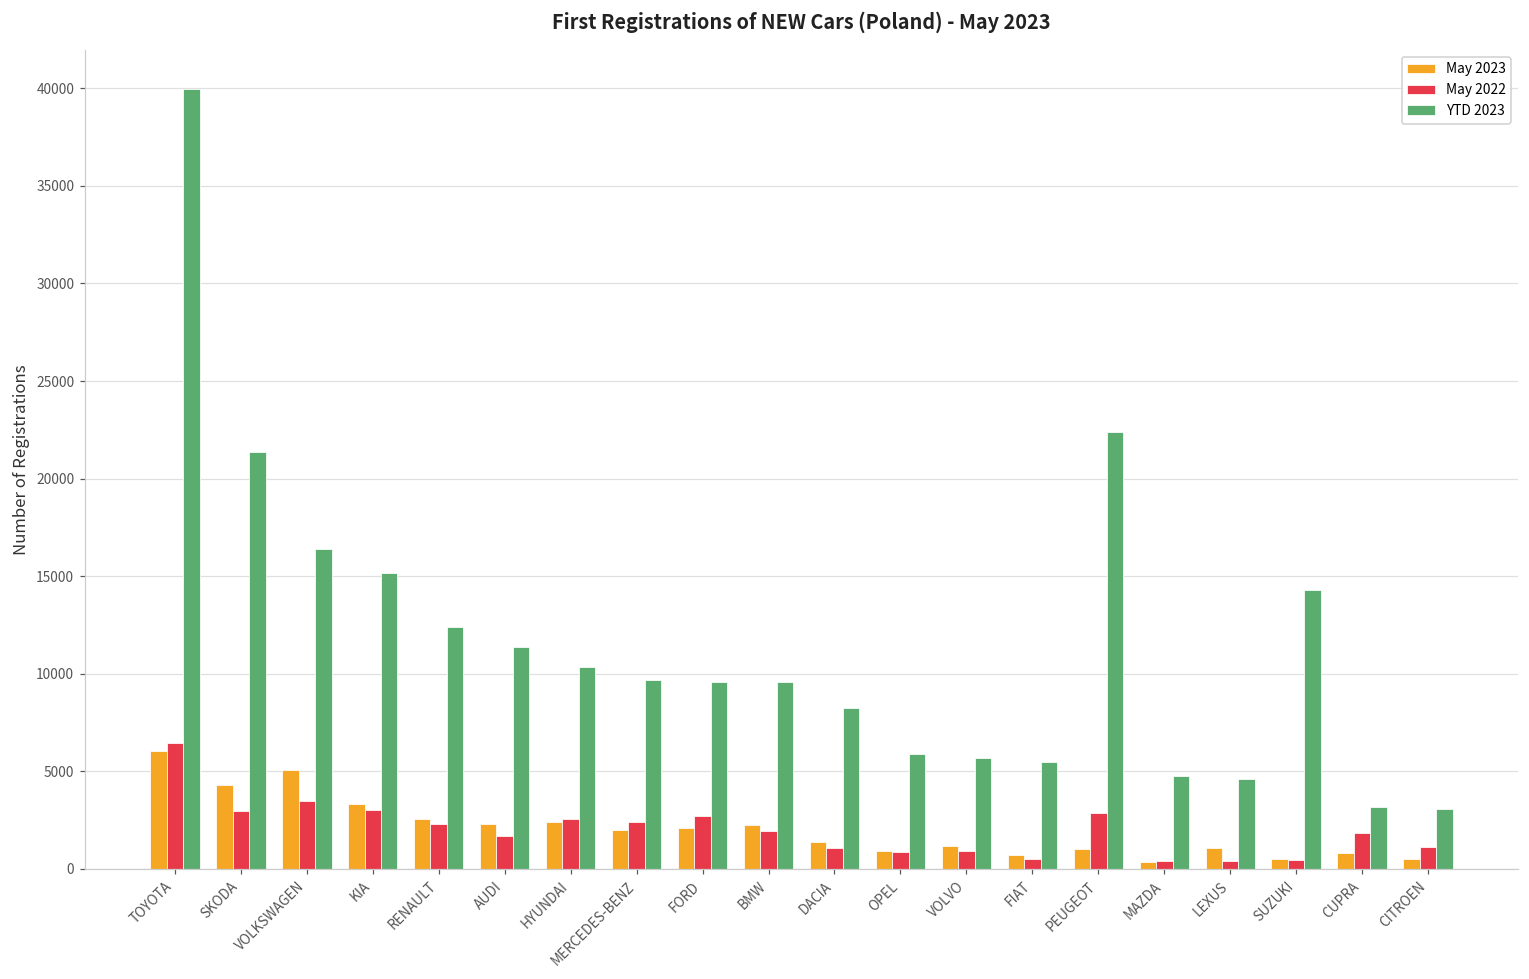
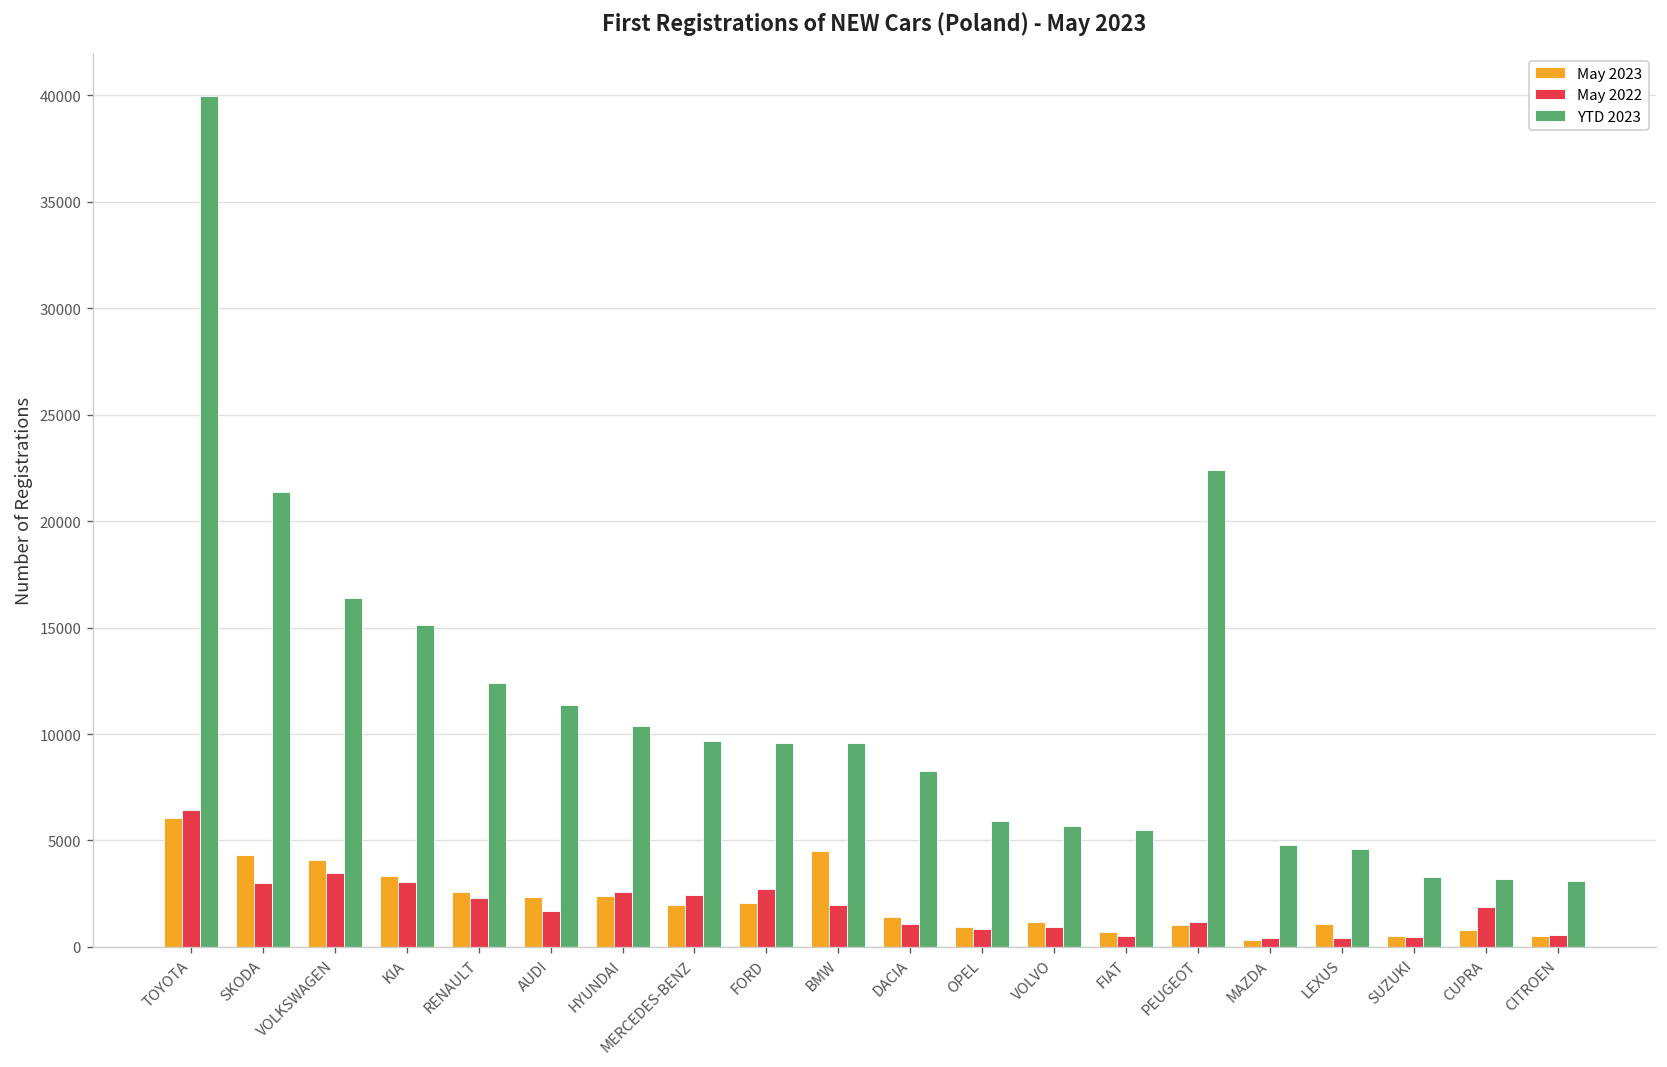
  {
    "May 2023": {
      "TOYOTA": 6100,
      "SKODA": 4300,
-     "VOLKSWAGEN": 5100,
+     "VOLKSWAGEN": 4100,
      "KIA": 3300,
      "RENAULT": 2600,
      "AUDI": 2300,
      "HYUNDAI": 2400,
      "MERCEDES-BENZ": 2000,
      "FORD": 2100,
-     "BMW": 2300,
+     "BMW": 4500,
      "DACIA": 1400,
      "OPEL": 900,
      "VOLVO": 1200,
      "FIAT": 700,
      "PEUGEOT": 1000,
      "MAZDA": 300,
      "LEXUS": 1100,
      "SUZUKI": 500,
      "CUPRA": 800,
      "CITROEN": 500
    },
    "May 2022": {
      "TOYOTA": 6400,
      "SKODA": 3000,
      "VOLKSWAGEN": 3500,
      "KIA": 3000,
      "RENAULT": 2300,
      "AUDI": 1700,
      "HYUNDAI": 2600,
      "MERCEDES-BENZ": 2400,
      "FORD": 2700,
      "BMW": 2000,
      "DACIA": 1100,
      "OPEL": 800,
      "VOLVO": 900,
      "FIAT": 500,
-     "PEUGEOT": 2900,
+     "PEUGEOT": 1200,
      "MAZDA": 400,
      "LEXUS": 400,
      "SUZUKI": 500,
      "CUPRA": 1900,
-     "CITROEN": 1100
+     "CITROEN": 600
    },
    "YTD 2023": {
      "TOYOTA": 40000,
      "SKODA": 21400,
      "VOLKSWAGEN": 16400,
      "KIA": 15100,
      "RENAULT": 12400,
      "AUDI": 11400,
      "HYUNDAI": 10400,
      "MERCEDES-BENZ": 9700,
      "FORD": 9600,
      "BMW": 9600,
      "DACIA": 8300,
      "OPEL": 5900,
      "VOLVO": 5700,
      "FIAT": 5500,
      "PEUGEOT": 22400,
      "MAZDA": 4800,
      "LEXUS": 4600,
-     "SUZUKI": 14300,
+     "SUZUKI": 3300,
      "CUPRA": 3200,
      "CITROEN": 3100
    }
  }
